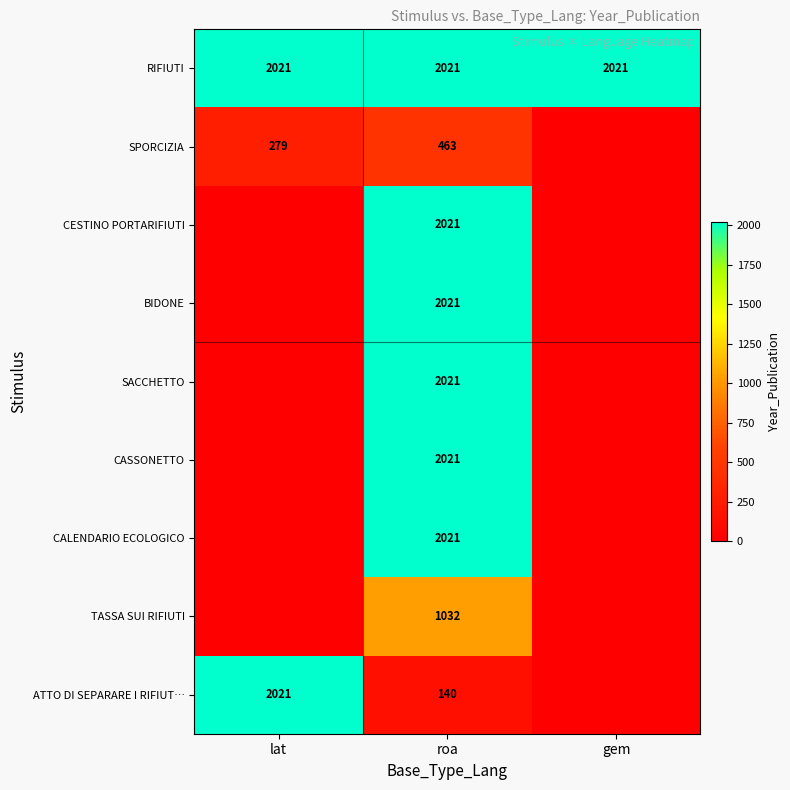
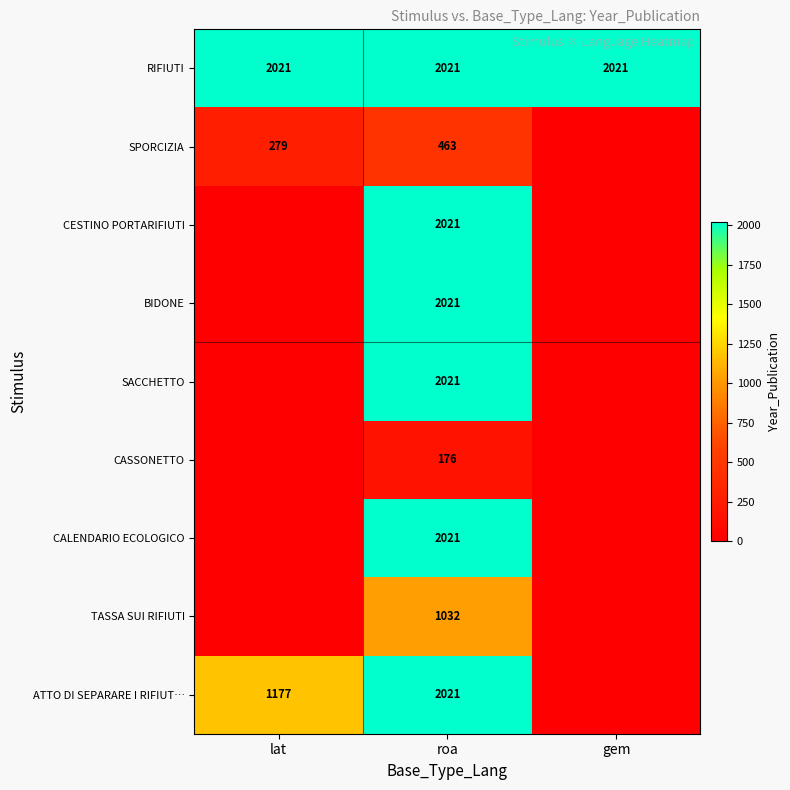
  {
    "RIFIUTI": {
      "lat": 2021,
      "roa": 2021
    },
    "SPORCIZIA": {
      "lat": 279,
      "roa": 463
    },
    "CESTINO PORTARIFIUTI": {
      "roa": 2021
    },
    "BIDONE": {
      "roa": 2021
    },
    "SACCHETTO": {
      "roa": 2021
    },
    "CASSONETTO": {
-     "roa": 2021
+     "roa": 176
    },
    "CALENDARIO ECOLOGICO": {
      "roa": 2021
    },
    "TASSA SUI RIFIUTI": {
      "roa": 1032
    },
    "ATTO DI SEPARARE I RIFIUT…": {
-     "lat": 2021,
-     "roa": 140
+     "lat": 1177,
+     "roa": 2021
    }
  }
